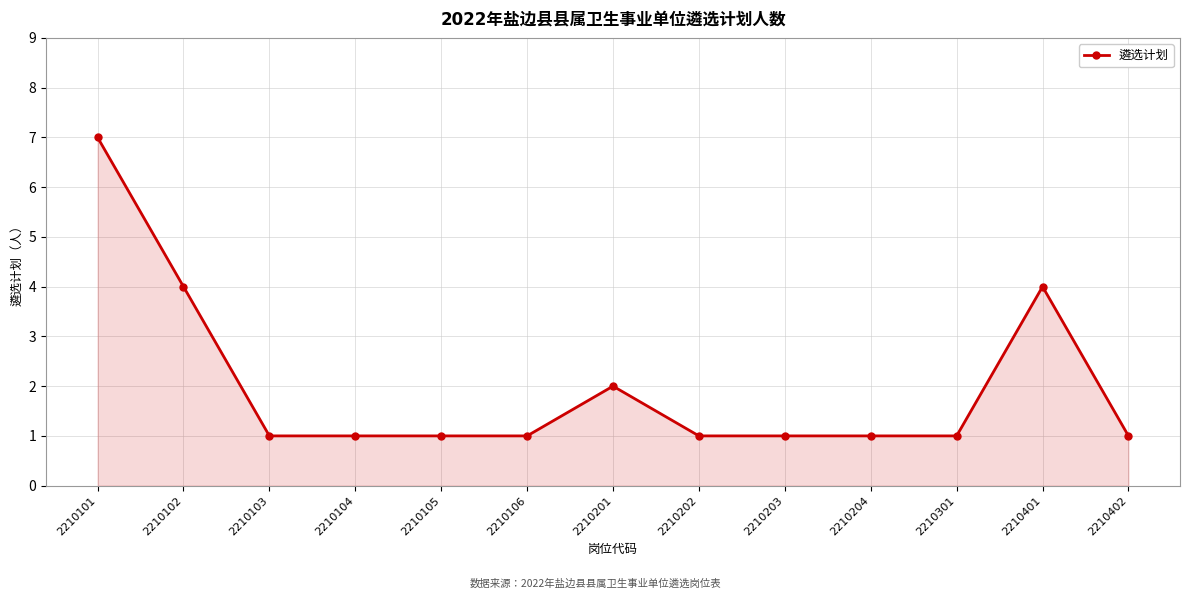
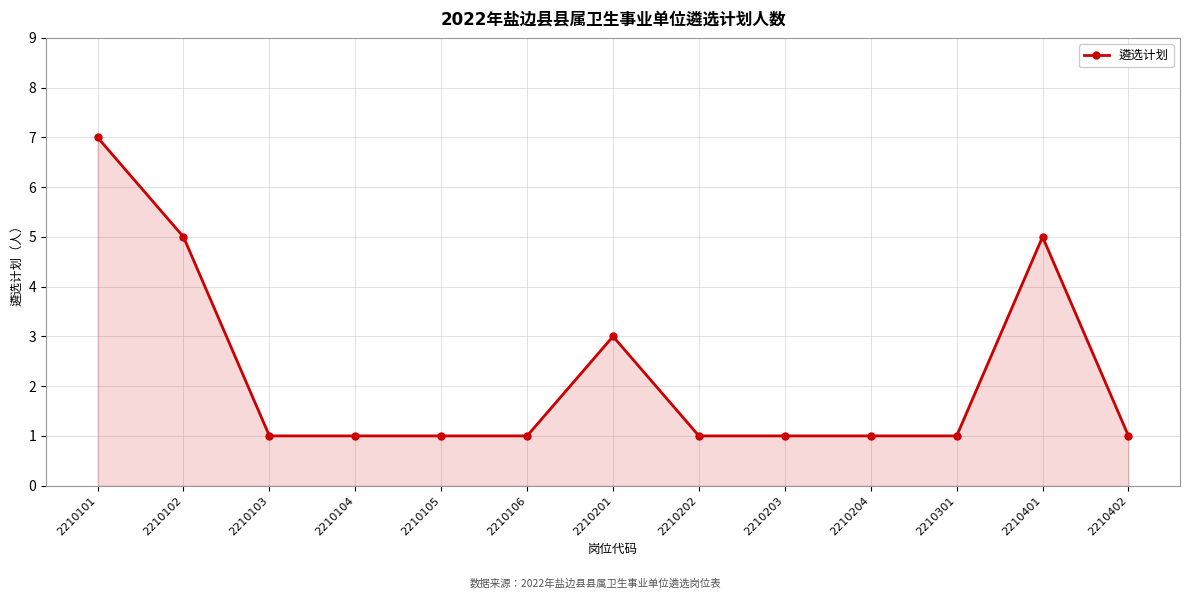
  {
    "2210101": 7,
-   "2210102": 4,
+   "2210102": 5,
    "2210103": 1,
    "2210104": 1,
    "2210105": 1,
    "2210106": 1,
-   "2210201": 2,
+   "2210201": 3,
    "2210202": 1,
    "2210203": 1,
    "2210204": 1,
    "2210301": 1,
-   "2210401": 4,
+   "2210401": 5,
    "2210402": 1
  }
